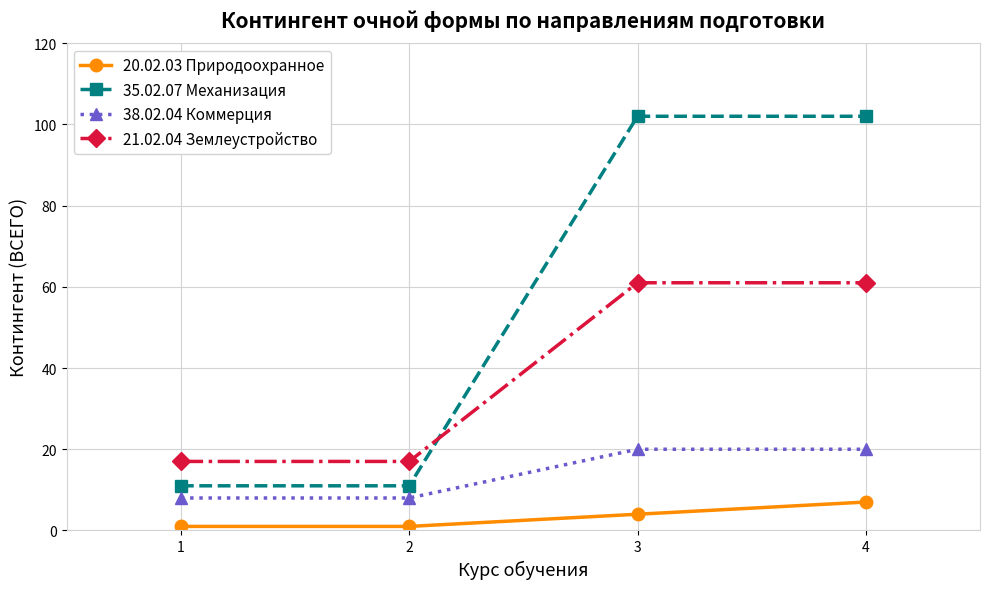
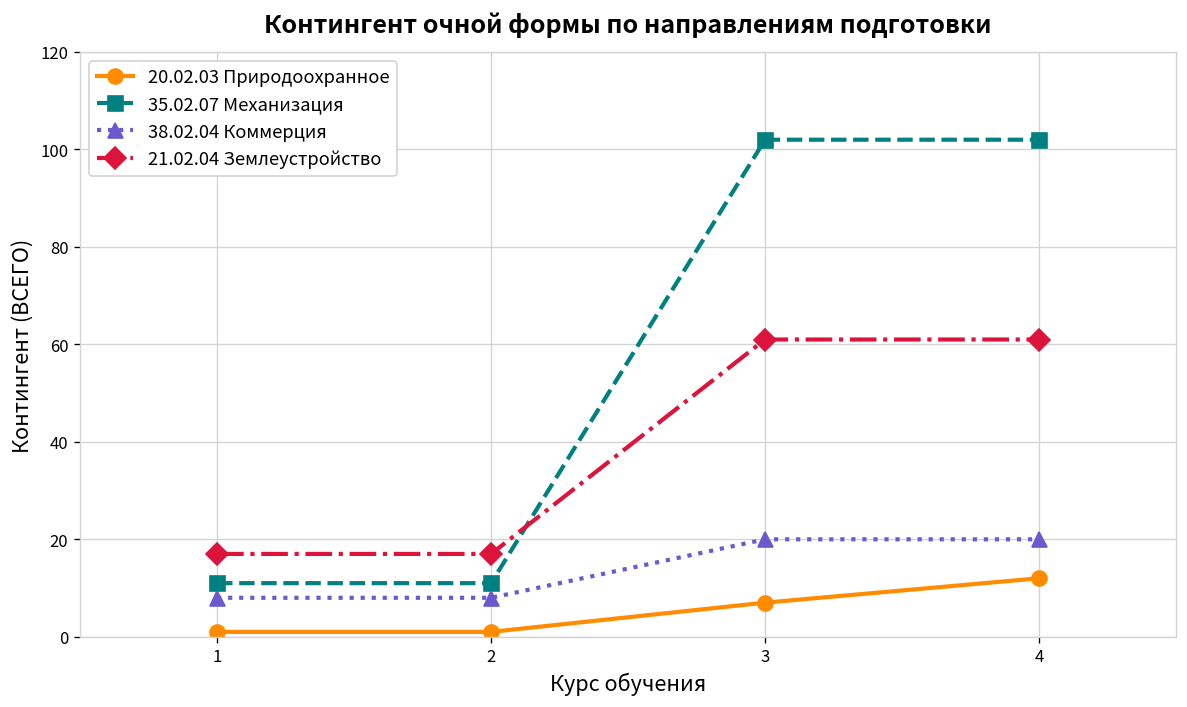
  {
    "20.02.03 Природоохранное": {
      "1": 1,
      "2": 1,
-     "3": 4,
-     "4": 7
+     "3": 7,
+     "4": 12
    },
    "35.02.07 Механизация": {
      "1": 11,
      "2": 11,
      "3": 102,
      "4": 102
    },
    "38.02.04 Коммерция": {
      "1": 8,
      "2": 8,
      "3": 20,
      "4": 20
    },
    "21.02.04 Землеустройство": {
      "1": 17,
      "2": 17,
      "3": 61,
      "4": 61
    }
  }
